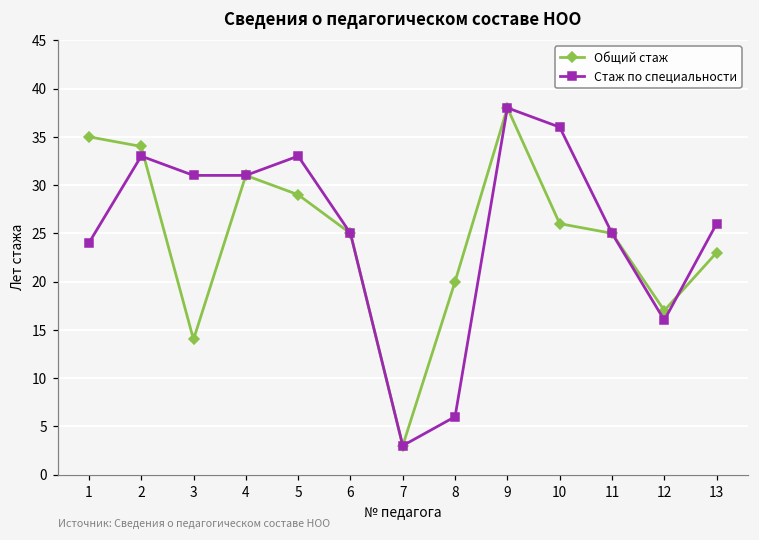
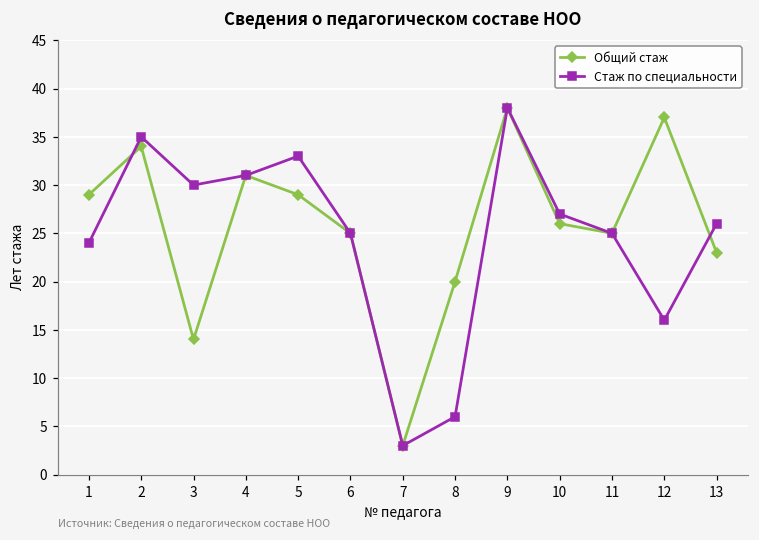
  {
    "Общий стаж": {
-     "1": 35,
+     "1": 29,
      "2": 34,
      "3": 14,
      "5": 29,
      "8": 20,
      "10": 26,
-     "12": 17,
+     "12": 37,
      "13": 23
    },
    "Стаж по специальности": {
      "1": 24,
-     "2": 33,
-     "3": 31,
+     "2": 35,
+     "3": 30,
      "5": 33,
      "8": 6,
-     "10": 36,
+     "10": 27,
      "12": 16,
      "13": 26
    }
  }
